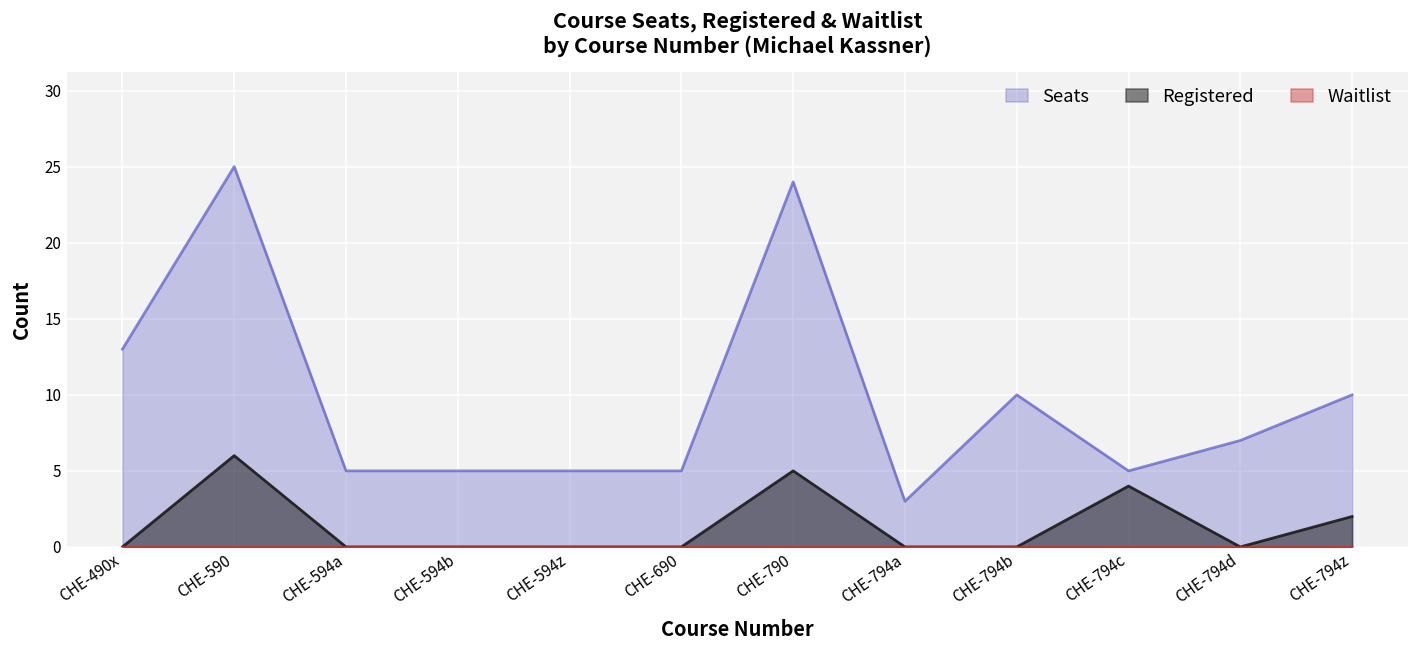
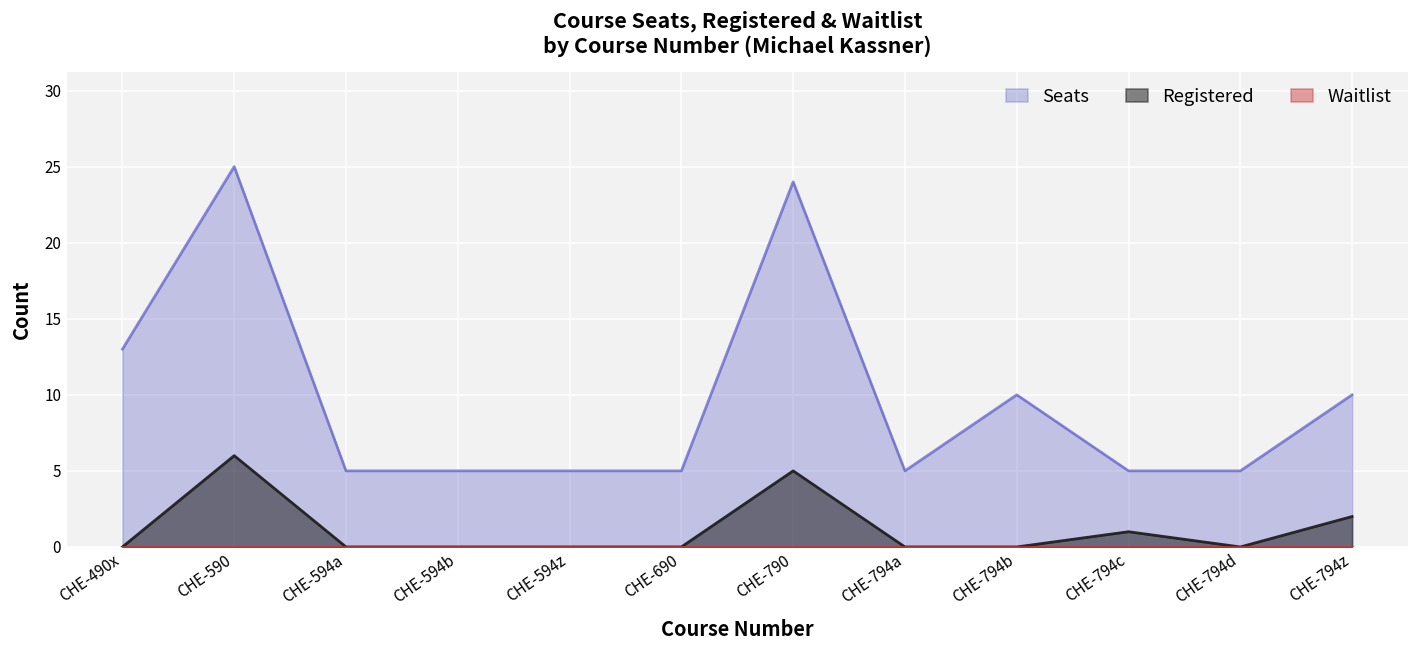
  {
    "Seats": {
      "CHE-490x": 13,
      "CHE-590": 25,
      "CHE-594a": 5,
      "CHE-594b": 5,
      "CHE-594z": 5,
      "CHE-690": 5,
      "CHE-790": 24,
-     "CHE-794a": 3,
+     "CHE-794a": 5,
      "CHE-794b": 10,
      "CHE-794c": 5,
-     "CHE-794d": 7,
+     "CHE-794d": 5,
      "CHE-794z": 10
    },
    "Registered": {
      "CHE-590": 6,
      "CHE-790": 5,
-     "CHE-794c": 4,
+     "CHE-794c": 1,
      "CHE-794z": 2
    },
    "Waitlist": {
      "CHE-590": 0,
      "CHE-790": 0,
      "CHE-794c": 0,
      "CHE-794z": 0
    }
  }
